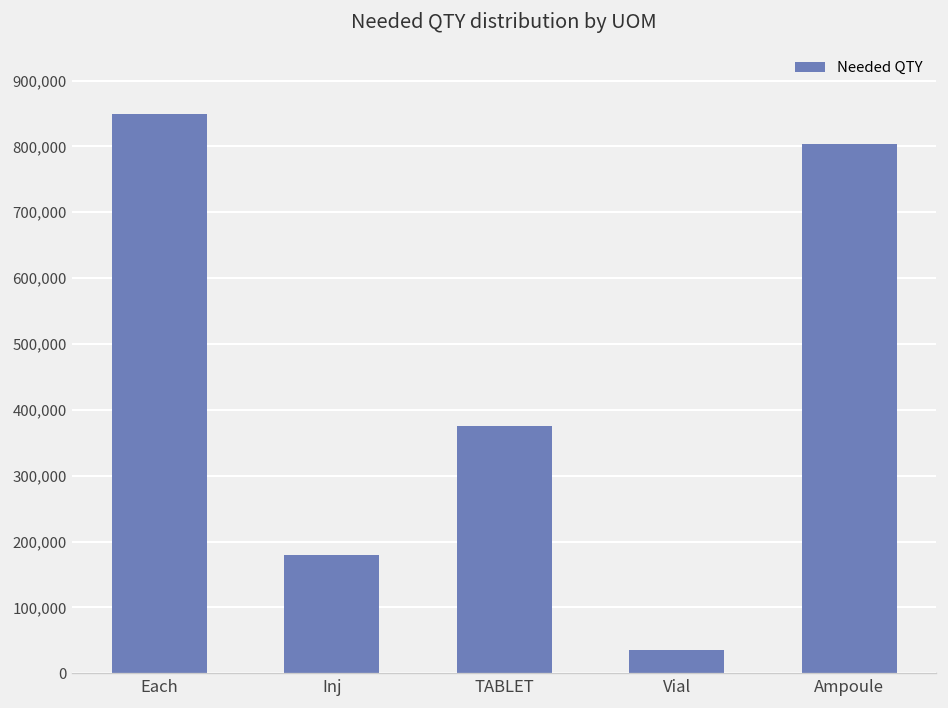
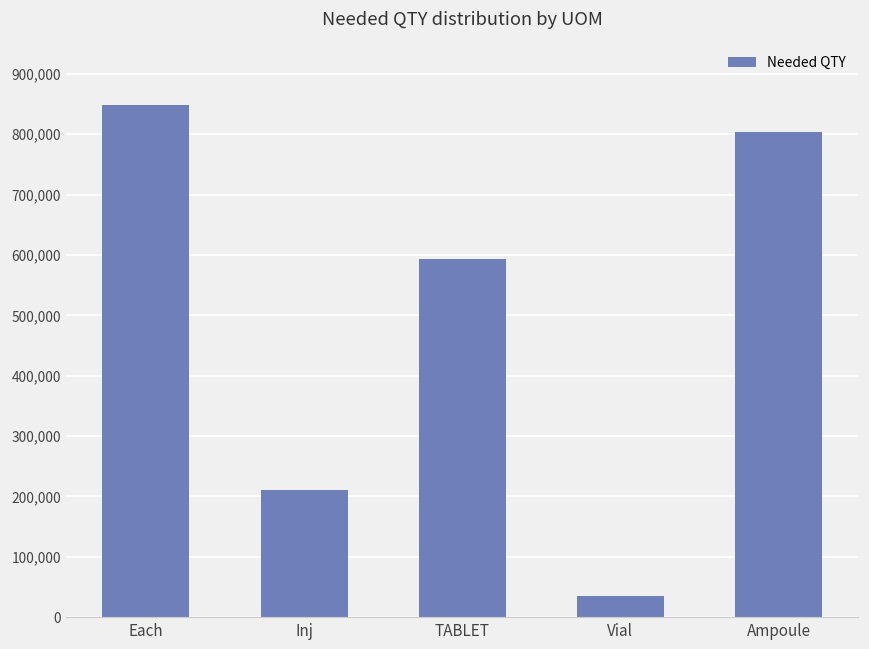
  {
    "Each": "850,000",
-   "Inj": "180,000",
-   "TABLET": "380,000",
+   "Inj": "210,000",
+   "TABLET": "590,000",
    "Vial": "40,000",
    "Ampoule": "800,000"
  }
